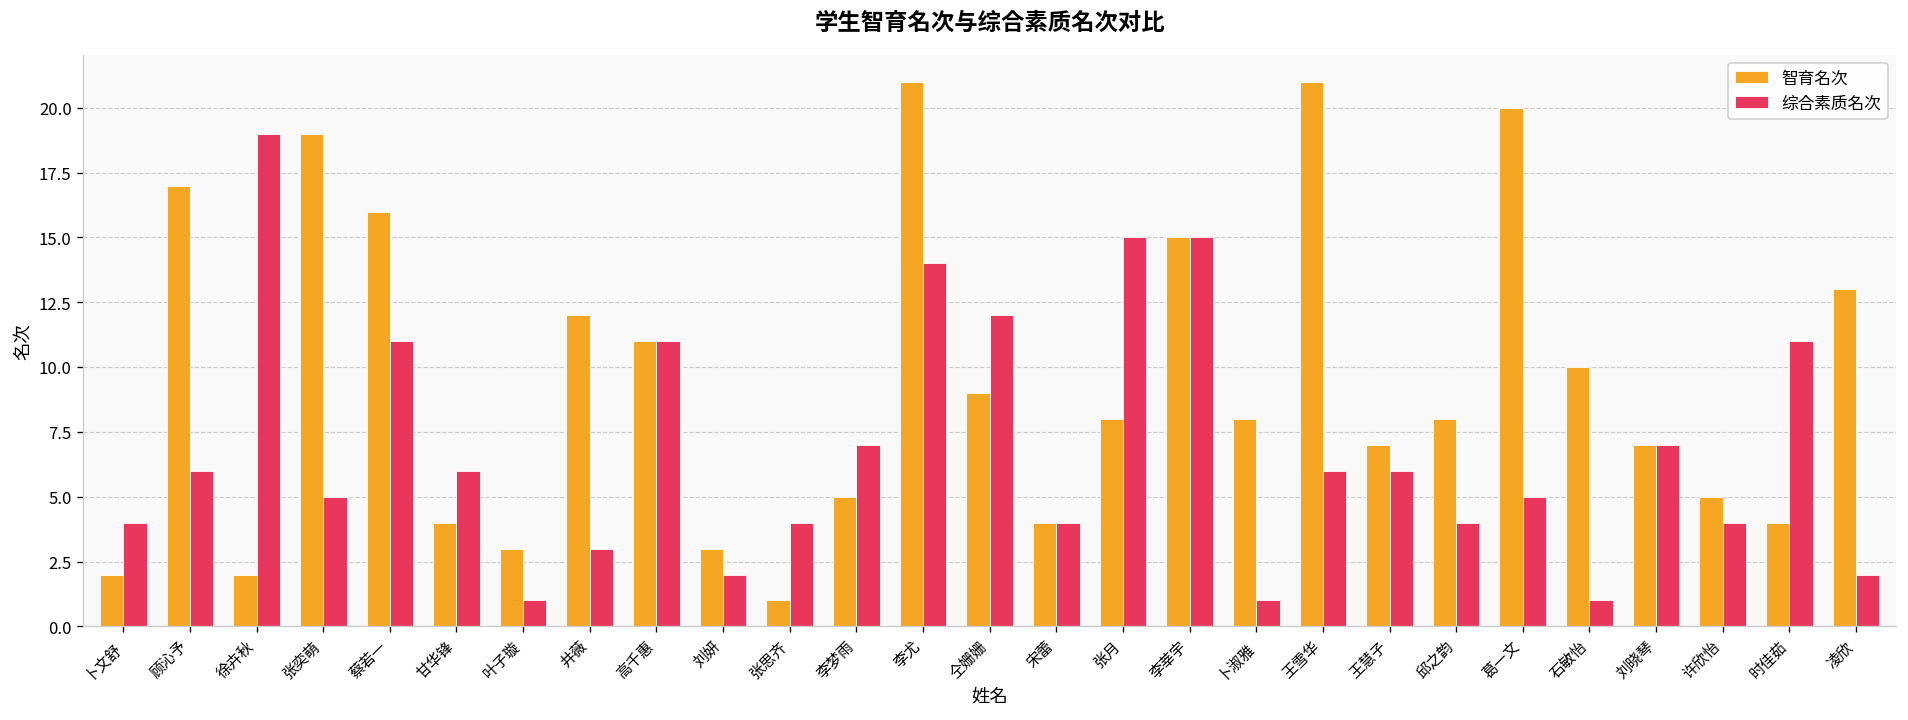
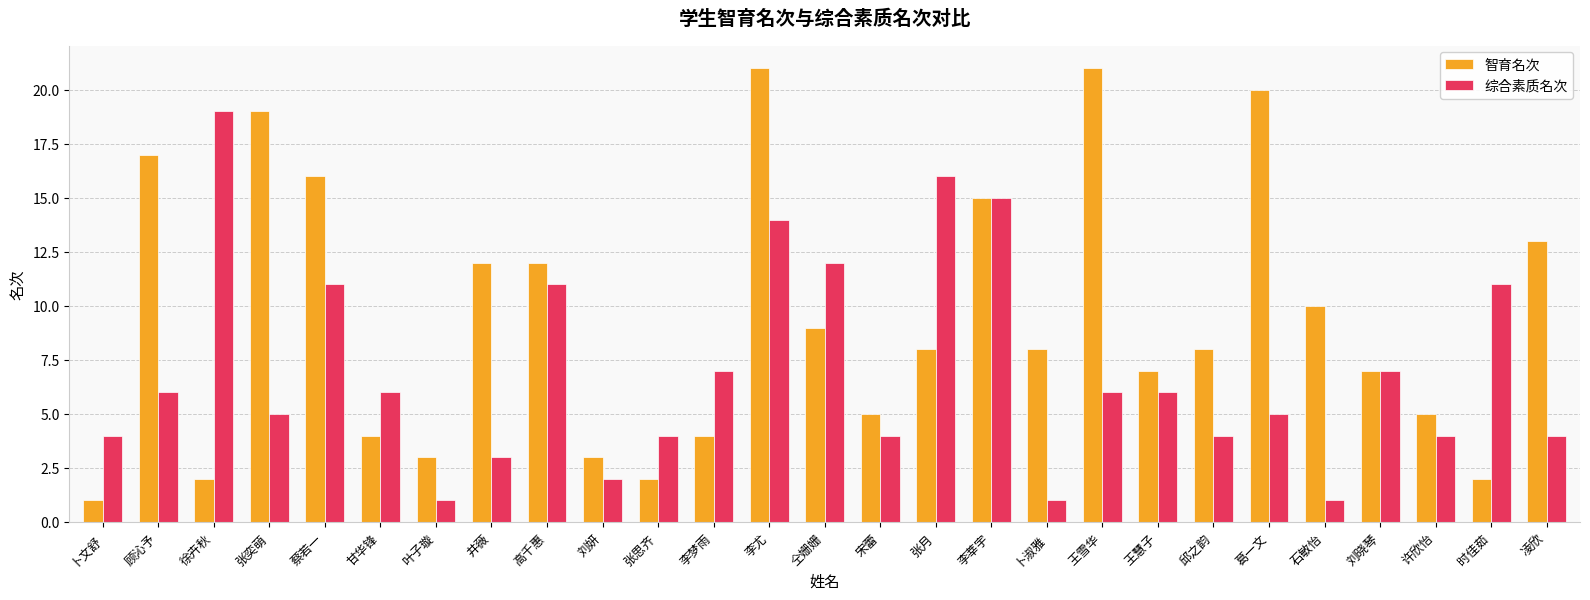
  {
    "智育名次": {
-     "卜文舒": 2,
+     "卜文舒": 1,
      "顾沁予": 17,
      "徐卉秋": 2,
      "张奕萌": 19,
      "蔡若一": 16,
      "甘华锋": 4,
      "叶子璇": 3,
      "井薇": 12,
-     "高千惠": 11,
+     "高千惠": 12,
      "刘妍": 3,
-     "张思齐": 1,
-     "李梦雨": 5,
+     "张思齐": 2,
+     "李梦雨": 4,
      "李尤": 21,
      "仝姗姗": 9,
-     "宋蕾": 4,
+     "宋蕾": 5,
      "张月": 8,
      "李莘宇": 15,
      "卜淑雅": 8,
      "王雪华": 21,
      "王慧子": 7,
      "邱之韵": 8,
      "葛一文": 20,
      "石敏怡": 10,
      "刘晓琴": 7,
      "许欣怡": 5,
-     "时佳茹": 4,
+     "时佳茹": 2,
      "凌欣": 13
    },
    "综合素质名次": {
      "卜文舒": 4,
      "顾沁予": 6,
      "徐卉秋": 19,
      "张奕萌": 5,
      "蔡若一": 11,
      "甘华锋": 6,
      "叶子璇": 1,
      "井薇": 3,
      "高千惠": 11,
      "刘妍": 2,
      "张思齐": 4,
      "李梦雨": 7,
      "李尤": 14,
      "仝姗姗": 12,
      "宋蕾": 4,
-     "张月": 15,
+     "张月": 16,
      "李莘宇": 15,
      "卜淑雅": 1,
      "王雪华": 6,
      "王慧子": 6,
      "邱之韵": 4,
      "葛一文": 5,
      "石敏怡": 1,
      "刘晓琴": 7,
      "许欣怡": 4,
      "时佳茹": 11,
-     "凌欣": 2
+     "凌欣": 4
    }
  }
